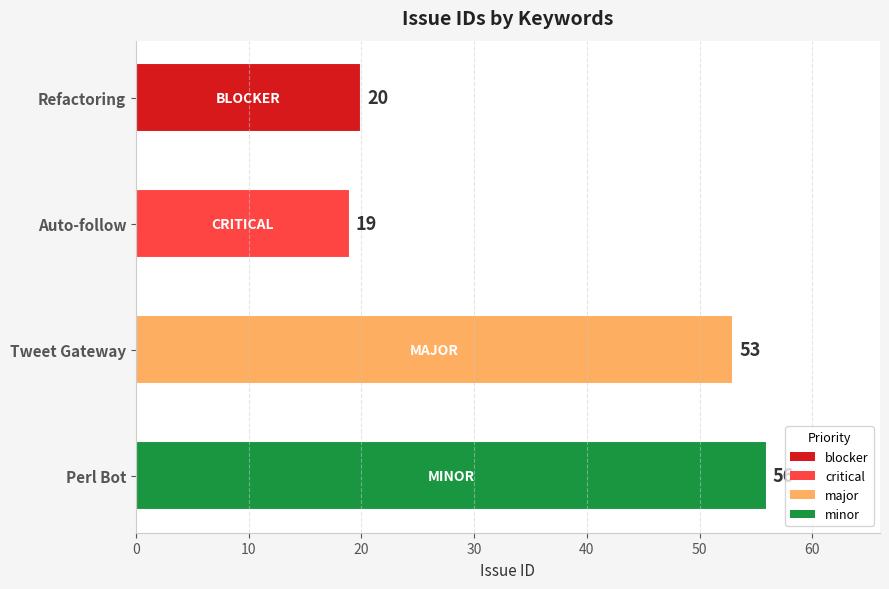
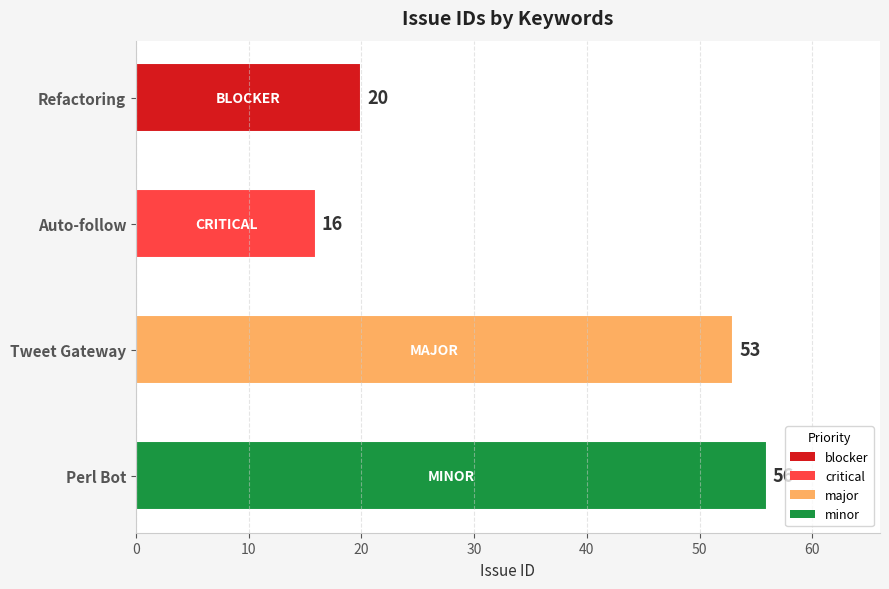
  {
    "Refactoring": 20,
-   "Auto-follow": 19,
+   "Auto-follow": 16,
    "Tweet Gateway": 53
  }
